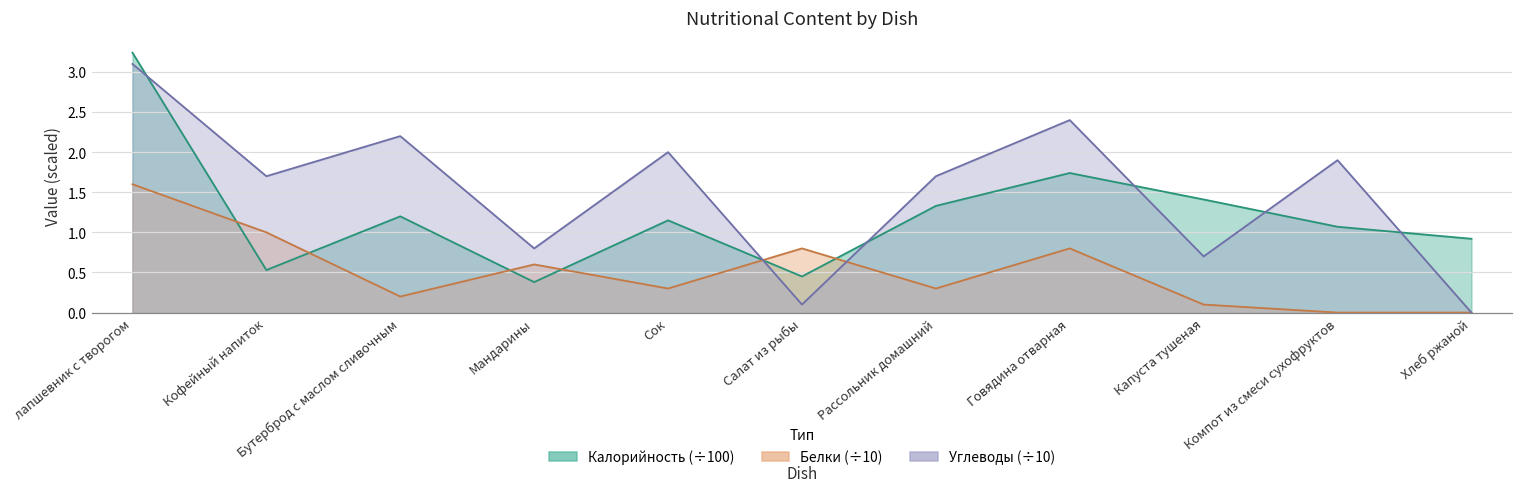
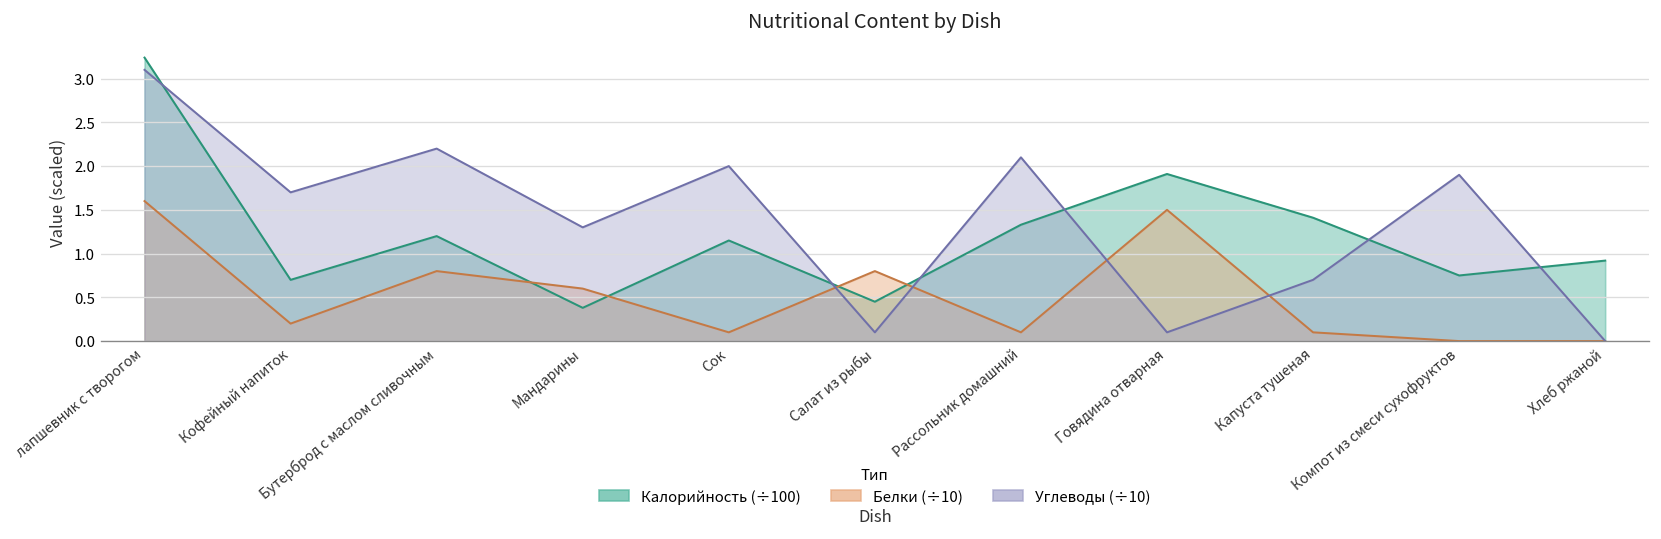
  {
    "Калорийность (÷100)": {
      "лапшевник с творогом": 3.2,
-     "Кофейный напиток": 0.5,
+     "Кофейный напиток": 0.7,
      "Бутерброд с маслом сливочным": 1.2,
      "Мандарины": 0.4,
      "Сок": 1.2,
      "Салат из рыбы": 0.5,
      "Рассольник домашний": 1.3,
-     "Говядина отварная": 1.7,
+     "Говядина отварная": 1.9,
      "Капуста тушеная": 1.4,
-     "Компот из смеси сухофруктов": 1.1,
+     "Компот из смеси сухофруктов": 0.8,
      "Хлеб ржаной": 0.9
    },
    "Белки (÷10)": {
      "лапшевник с творогом": 1.6,
-     "Кофейный напиток": 1.0,
-     "Бутерброд с маслом сливочным": 0.2,
+     "Кофейный напиток": 0.2,
+     "Бутерброд с маслом сливочным": 0.8,
      "Мандарины": 0.6,
-     "Сок": 0.3,
+     "Сок": 0.1,
      "Салат из рыбы": 0.8,
-     "Рассольник домашний": 0.3,
-     "Говядина отварная": 0.8,
+     "Рассольник домашний": 0.1,
+     "Говядина отварная": 1.5,
      "Капуста тушеная": 0.1,
      "Компот из смеси сухофруктов": 0.0
    },
    "Углеводы (÷10)": {
      "лапшевник с творогом": 3.1,
      "Кофейный напиток": 1.7,
      "Бутерброд с маслом сливочным": 2.2,
-     "Мандарины": 0.8,
+     "Мандарины": 1.3,
      "Сок": 2.0,
      "Салат из рыбы": 0.1,
-     "Рассольник домашний": 1.7,
-     "Говядина отварная": 2.4,
+     "Рассольник домашний": 2.1,
+     "Говядина отварная": 0.1,
      "Капуста тушеная": 0.7,
      "Компот из смеси сухофруктов": 1.9
    }
  }
